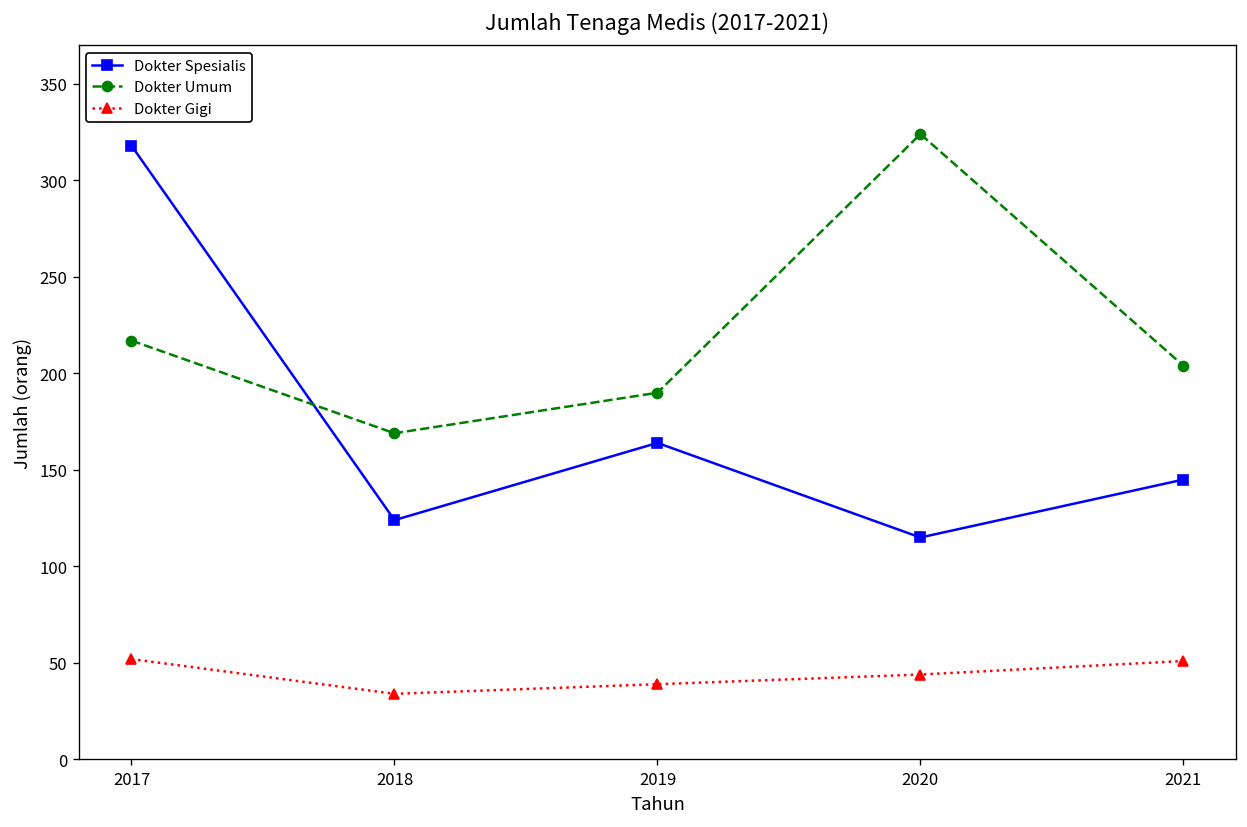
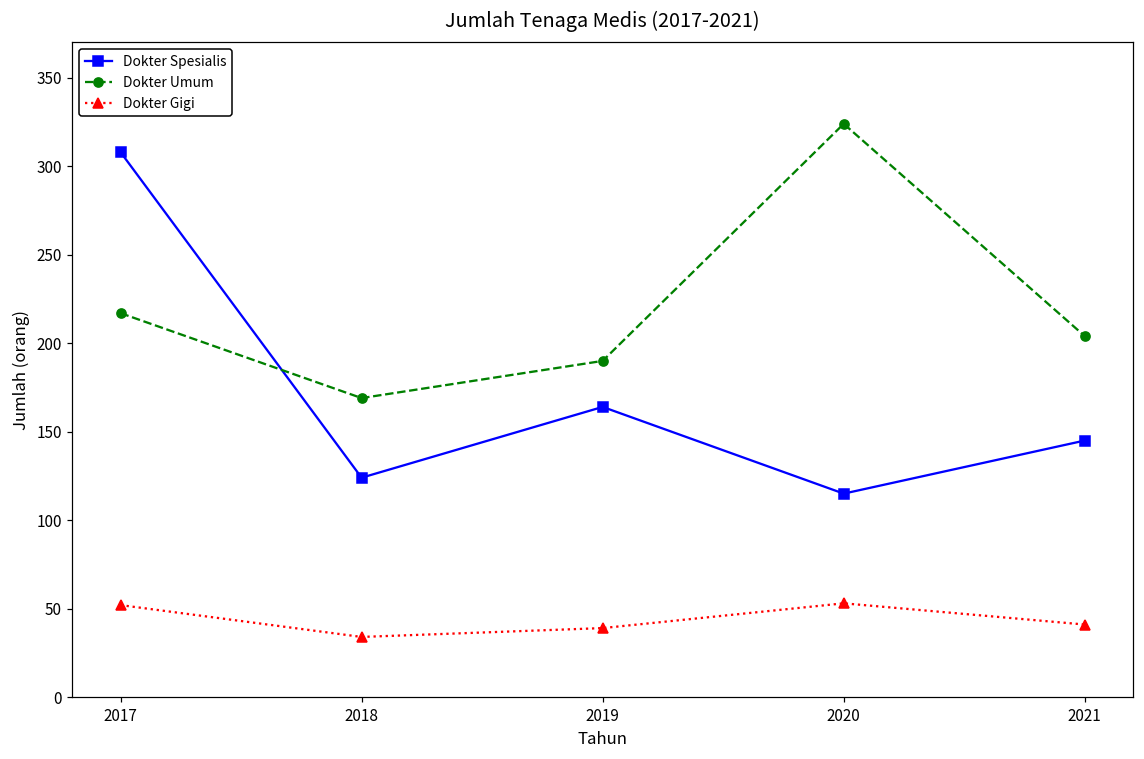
  {
    "Dokter Spesialis": {
-     "2017": 318,
+     "2017": 308,
      "2018": 124,
      "2019": 164,
      "2020": 115,
      "2021": 145
    },
    "Dokter Umum": {
      "2017": 217,
      "2018": 169,
      "2019": 190,
      "2020": 324,
      "2021": 204
    },
    "Dokter Gigi": {
      "2017": 52,
      "2018": 34,
      "2019": 39,
-     "2020": 44,
-     "2021": 51
+     "2020": 53,
+     "2021": 41
    }
  }
